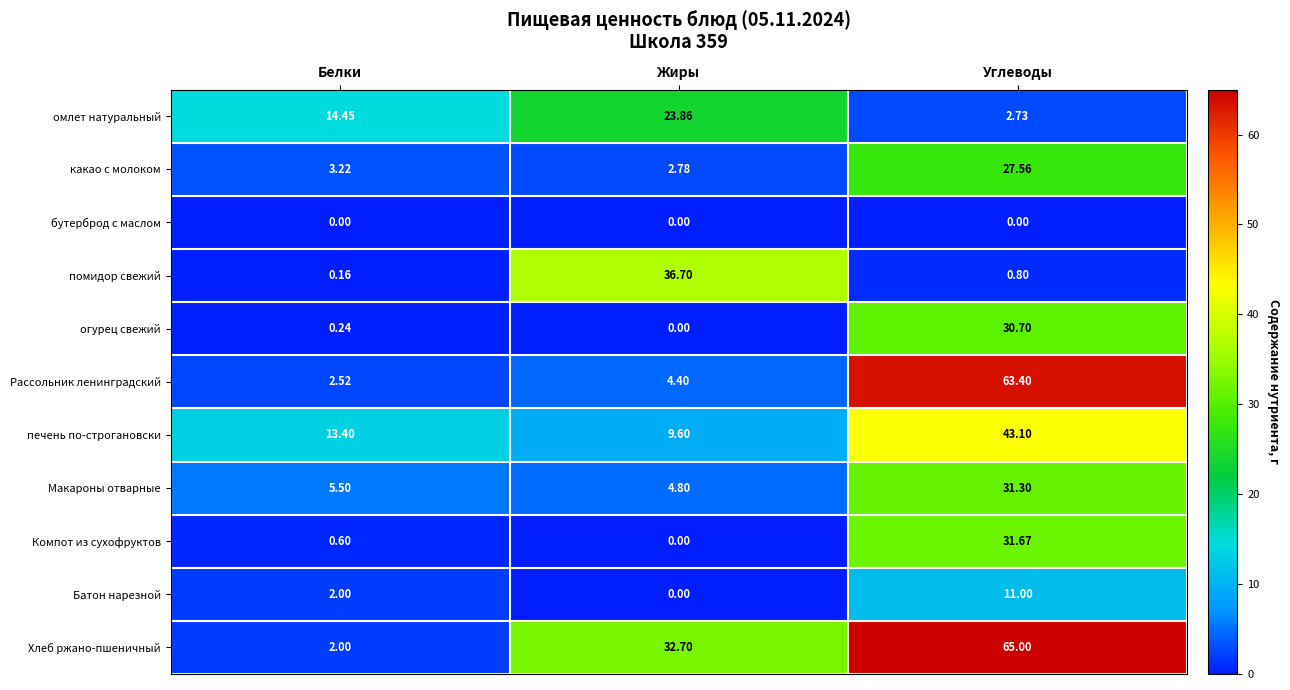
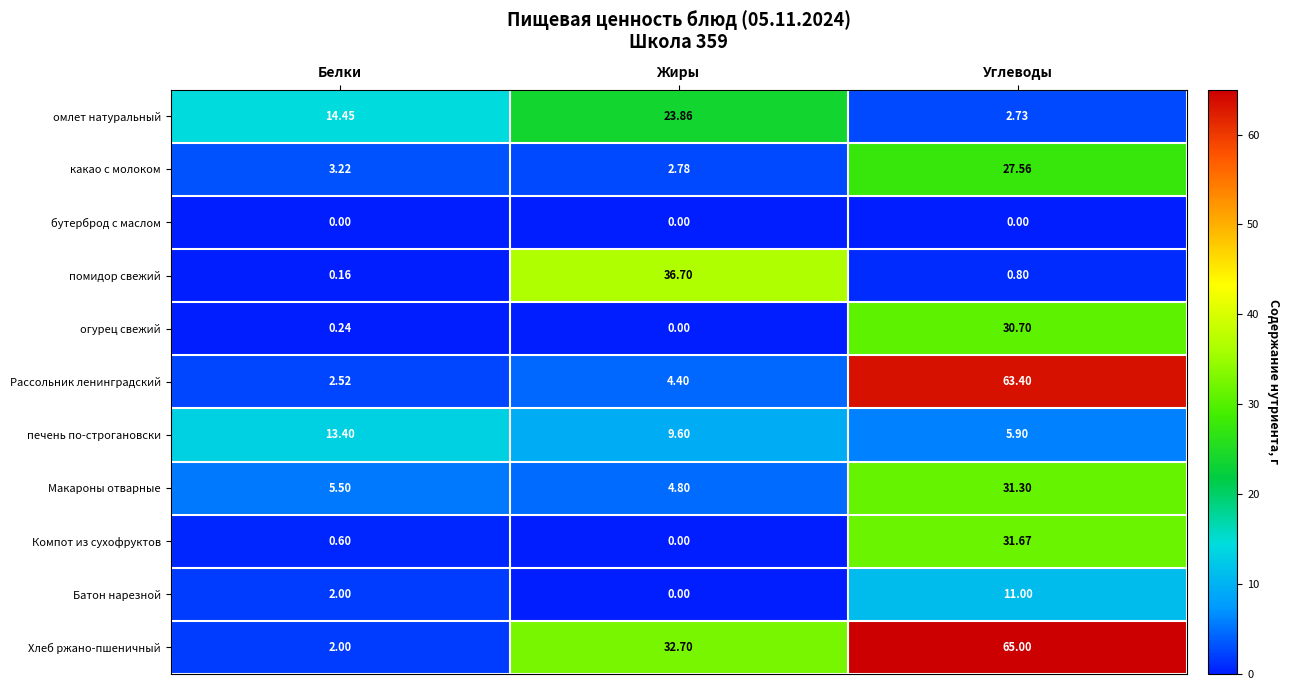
  {
    "омлет натуральный": {
      "Белки": 14.45,
      "Жиры": 23.86,
      "Углеводы": 2.73
    },
    "какао с молоком": {
      "Белки": 3.22,
      "Жиры": 2.78,
      "Углеводы": 27.56
    },
    "бутерброд с маслом": {
      "Белки": 0.00,
      "Жиры": 0.00,
      "Углеводы": 0.00
    },
    "помидор свежий": {
      "Белки": 0.16,
      "Жиры": 36.70,
      "Углеводы": 0.80
    },
    "огурец свежий": {
      "Белки": 0.24,
      "Жиры": 0.00,
      "Углеводы": 30.70
    },
    "Рассольник ленинградский": {
      "Белки": 2.52,
      "Жиры": 4.40,
      "Углеводы": 63.40
    },
    "печень по-строгановски": {
      "Белки": 13.40,
      "Жиры": 9.60,
-     "Углеводы": 43.10
+     "Углеводы": 5.90
    },
    "Макароны отварные": {
      "Белки": 5.50,
      "Жиры": 4.80,
      "Углеводы": 31.30
    },
    "Компот из сухофруктов": {
      "Белки": 0.60,
      "Жиры": 0.00,
      "Углеводы": 31.67
    },
    "Батон нарезной": {
      "Белки": 2.00,
      "Жиры": 0.00,
      "Углеводы": 11.00
    },
    "Хлеб ржано-пшеничный": {
      "Белки": 2.00,
      "Жиры": 32.70,
      "Углеводы": 65.00
    }
  }
